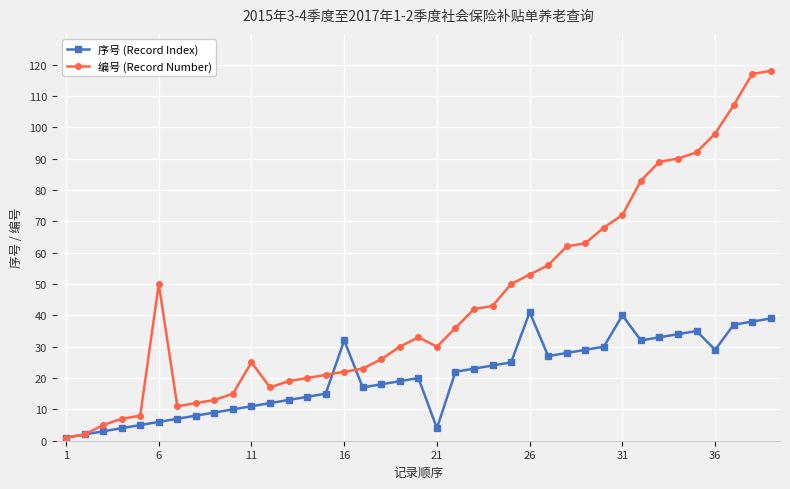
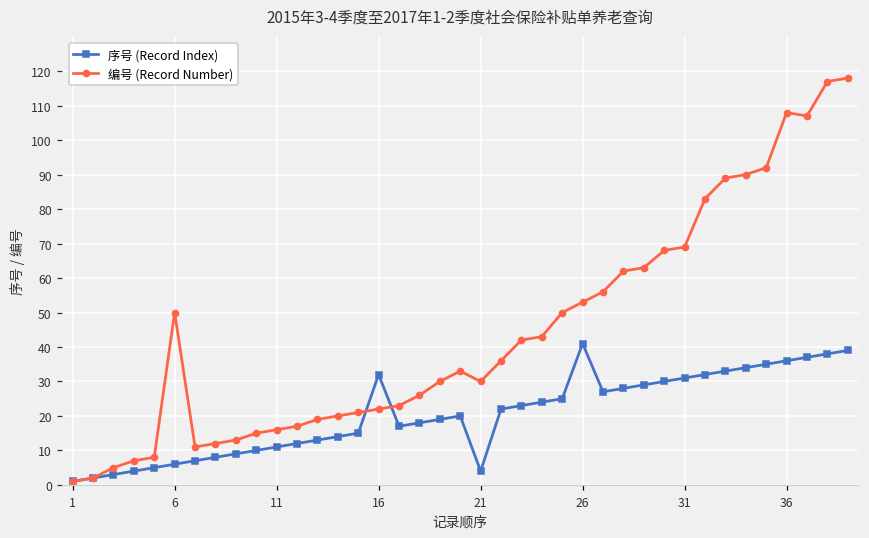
  {
    "序号 (Record Index)": {
      "6": 6,
      "11": 11,
      "16": 32,
      "21": 4,
      "26": 41,
-     "31": 40,
-     "36": 29
+     "31": 31,
+     "36": 36
    },
    "编号 (Record Number)": {
      "6": 50,
-     "11": 25,
+     "11": 16,
      "16": 22,
      "21": 30,
      "26": 53,
-     "31": 72,
-     "36": 98
+     "31": 69,
+     "36": 108
    }
  }
